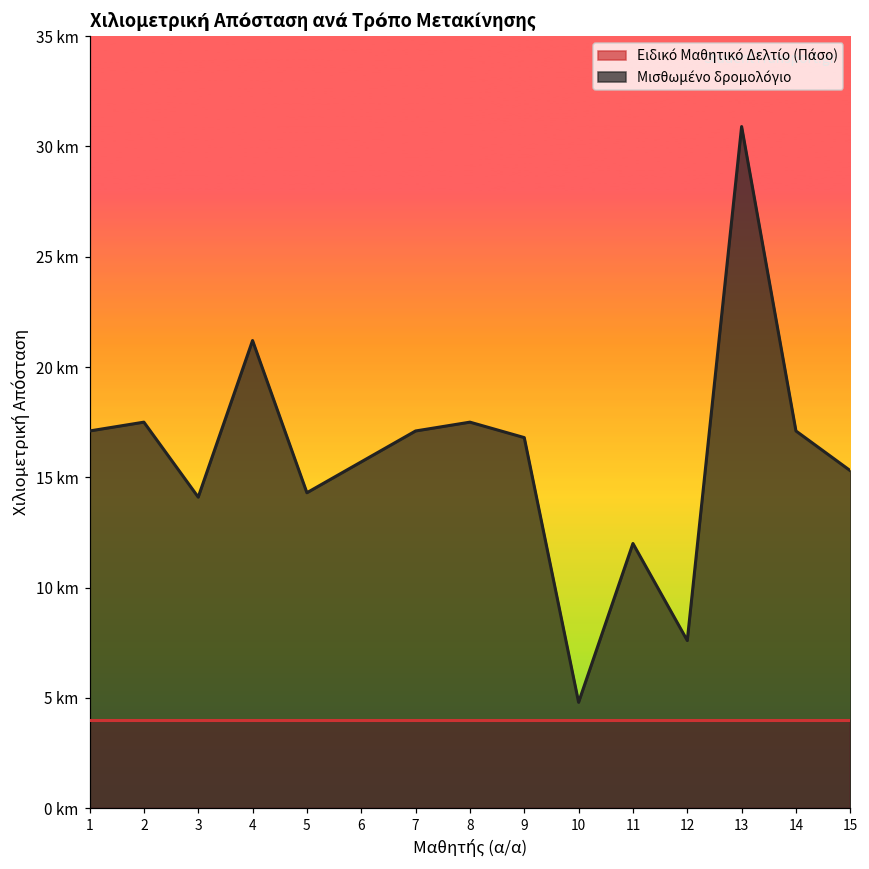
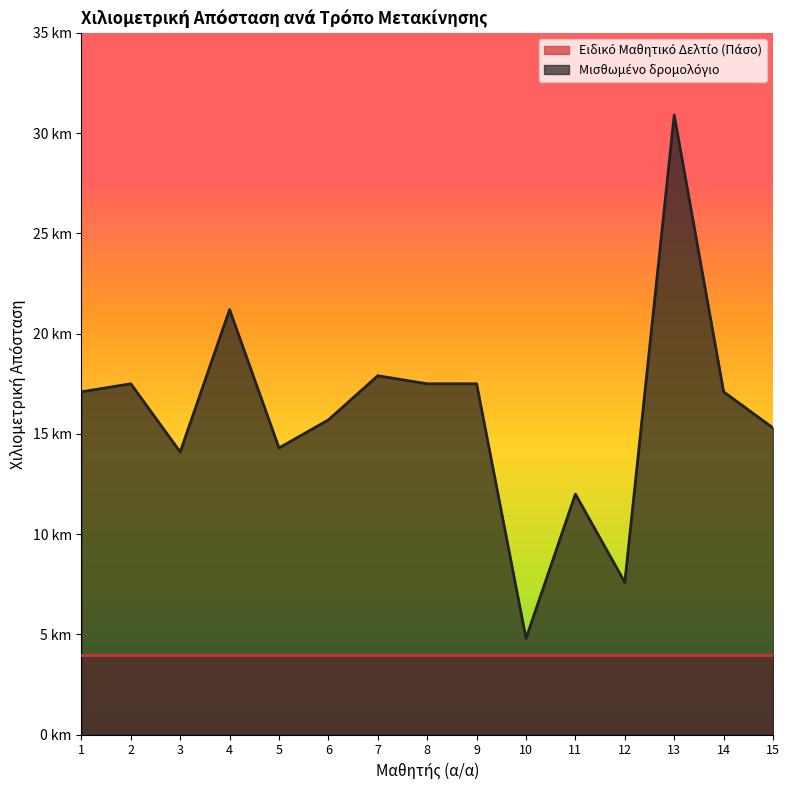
  {
    "Ειδικό Μαθητικό Δελτίο (Πάσο)": {
      "1": "4.0 km",
      "2": "4.0 km",
      "3": "4.0 km",
      "4": "4.0 km",
      "5": "4.0 km",
      "6": "4.0 km",
      "7": "4.0 km",
      "8": "4.0 km",
      "9": "4.0 km",
      "10": "4.0 km",
      "11": "4.0 km",
      "12": "4.0 km",
      "13": "4.0 km",
      "14": "4.0 km",
      "15": "4.0 km"
    },
    "Μισθωμένο δρομολόγιο": {
      "1": "17.1 km",
      "2": "17.5 km",
      "3": "14.1 km",
      "4": "21.2 km",
      "5": "14.3 km",
      "6": "15.7 km",
-     "7": "17.1 km",
+     "7": "17.9 km",
      "8": "17.5 km",
-     "9": "16.8 km",
+     "9": "17.5 km",
      "10": "4.8 km",
      "11": "12.0 km",
      "12": "7.6 km",
      "13": "30.9 km",
      "14": "17.1 km",
      "15": "15.3 km"
    }
  }
